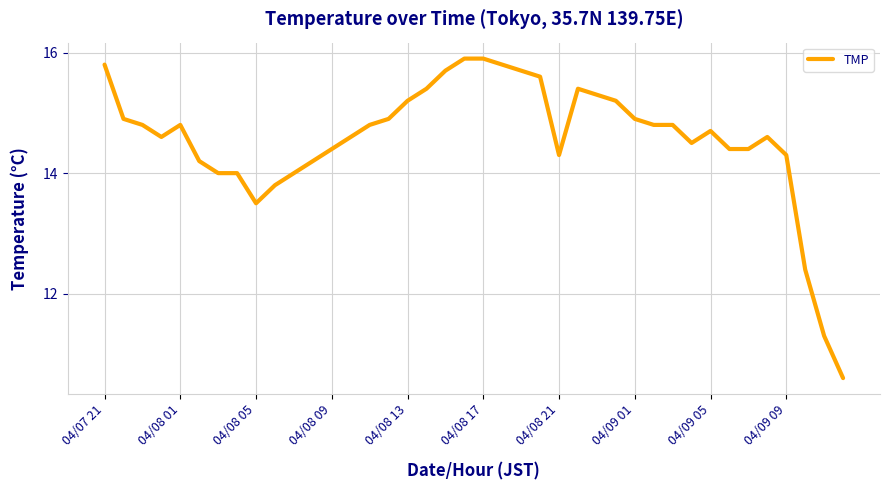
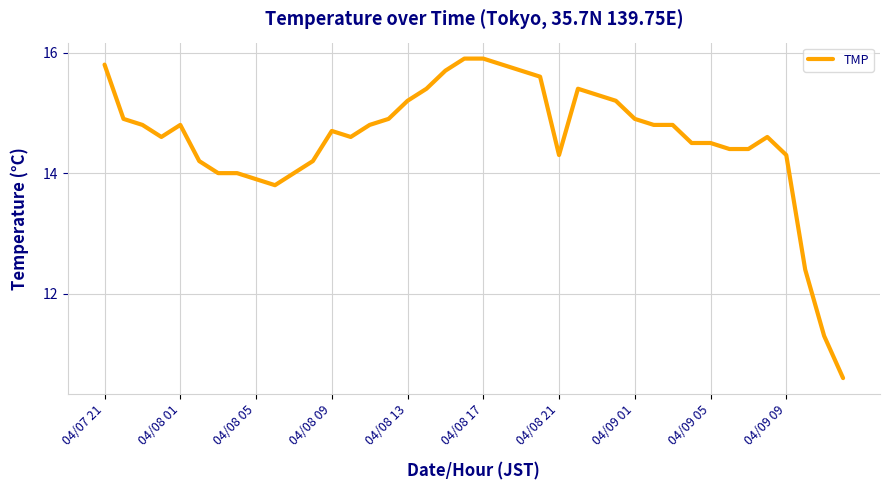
  {
    "04/07 21": 15.8,
    "04/08 01": 14.8,
-   "04/08 05": 13.5,
-   "04/08 09": 14.4,
+   "04/08 05": 13.9,
+   "04/08 09": 14.7,
    "04/08 13": 15.2,
    "04/08 17": 15.9,
    "04/08 21": 14.3,
    "04/09 01": 14.9,
-   "04/09 05": 14.7,
+   "04/09 05": 14.5,
    "04/09 09": 14.3
  }
